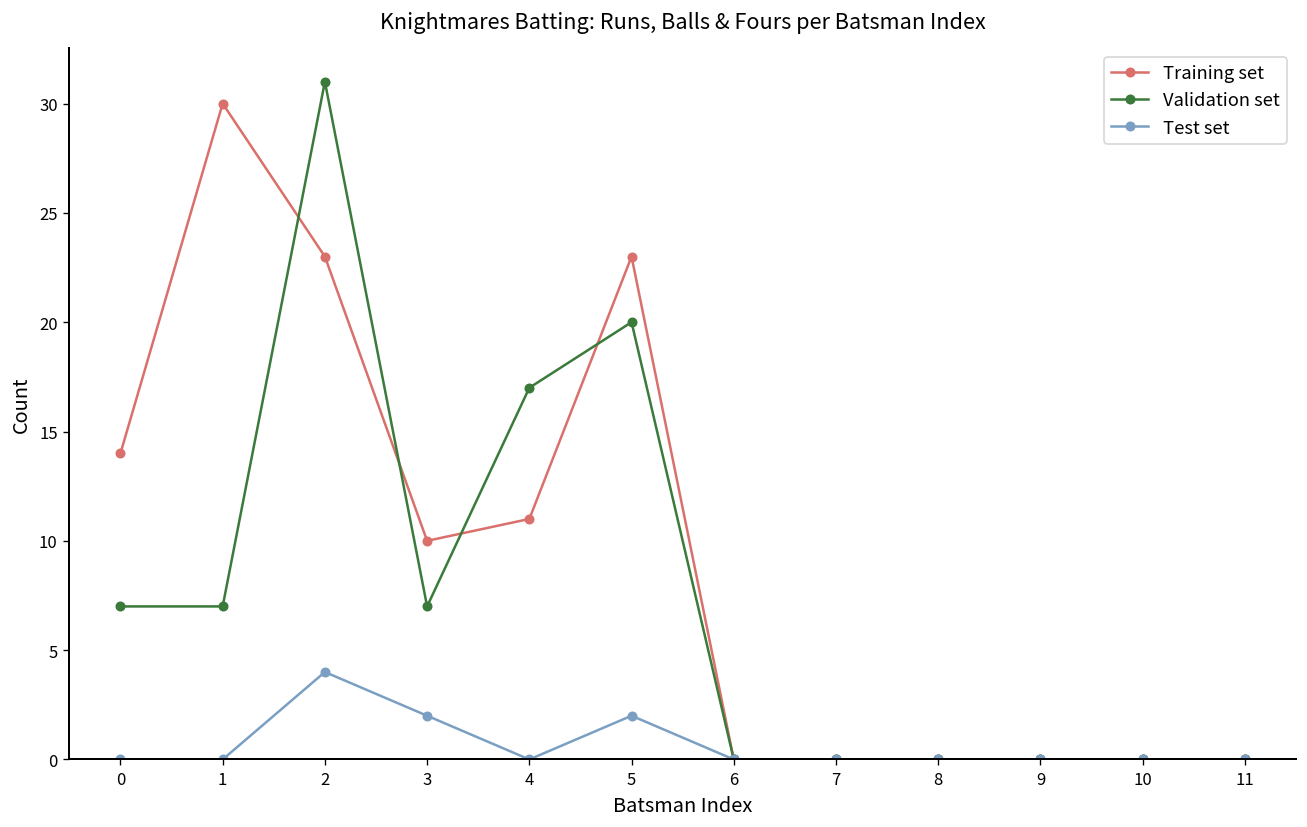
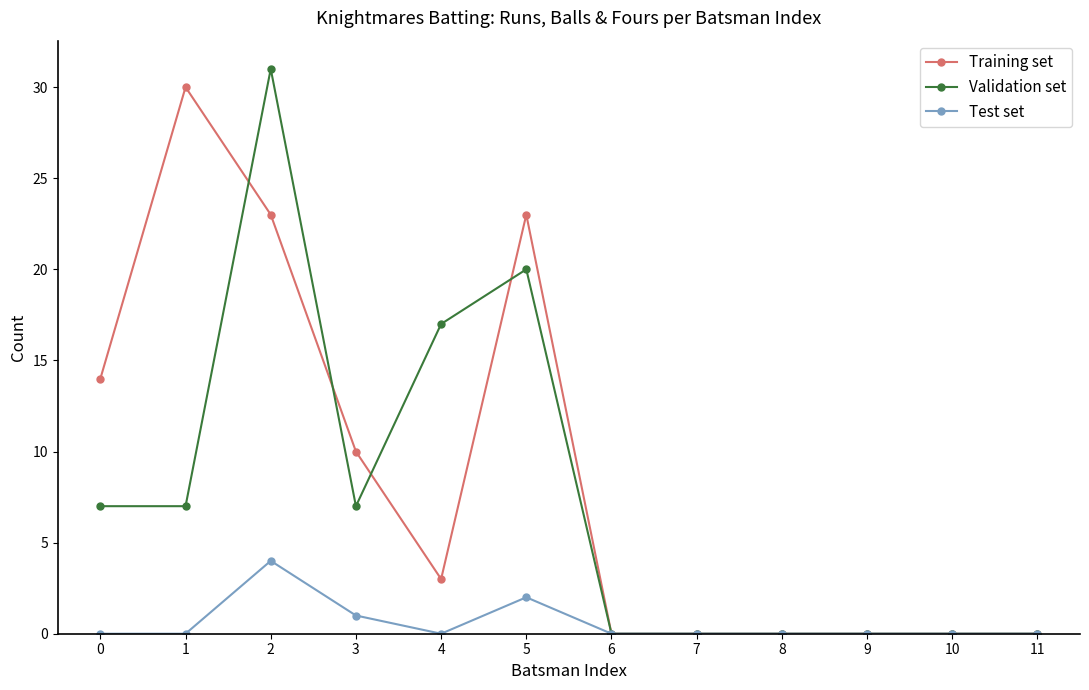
  {
    "Training set": {
      "0": 14,
      "1": 30,
      "2": 23,
      "3": 10,
-     "4": 11,
+     "4": 3,
      "5": 23
    },
    "Validation set": {
      "0": 7,
      "1": 7,
      "2": 31,
      "3": 7,
      "4": 17,
      "5": 20
    },
    "Test set": {
      "0": 0,
      "1": 0,
      "2": 4,
-     "3": 2,
+     "3": 1,
      "4": 0,
      "5": 2
    }
  }
